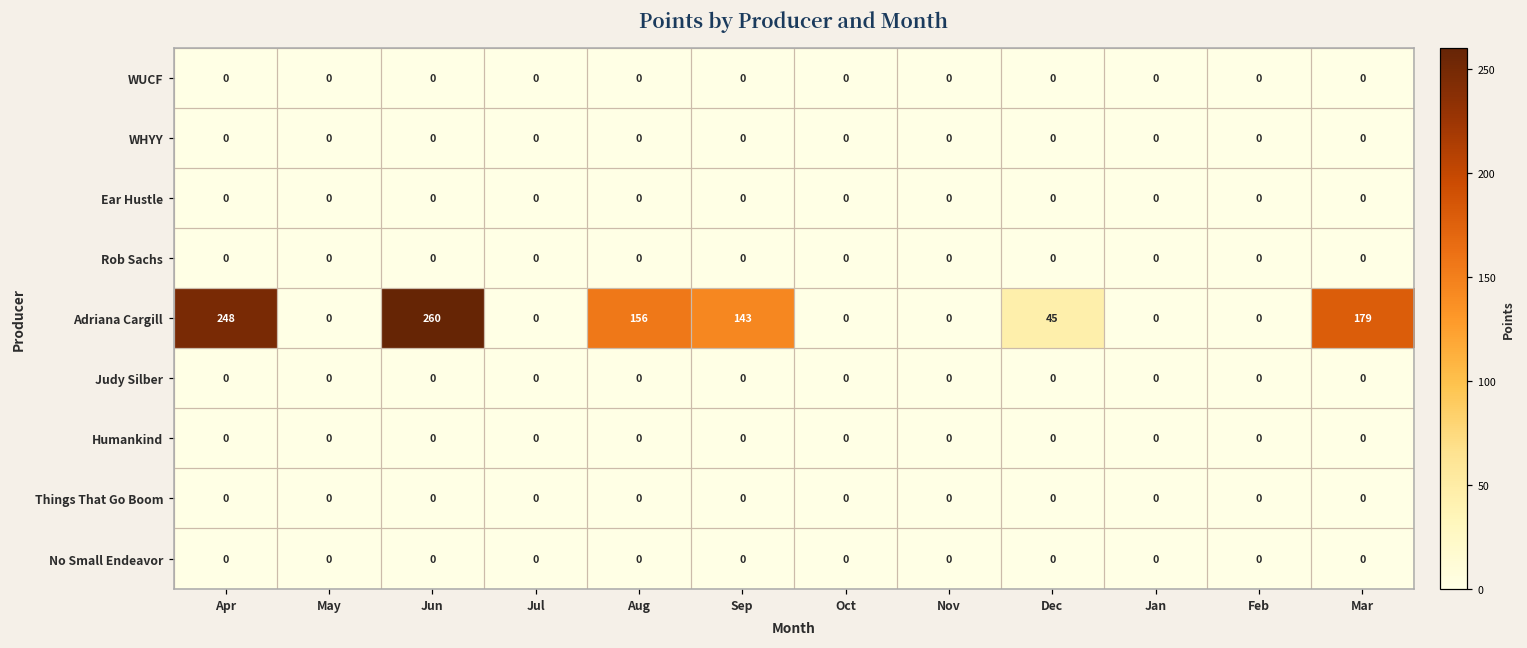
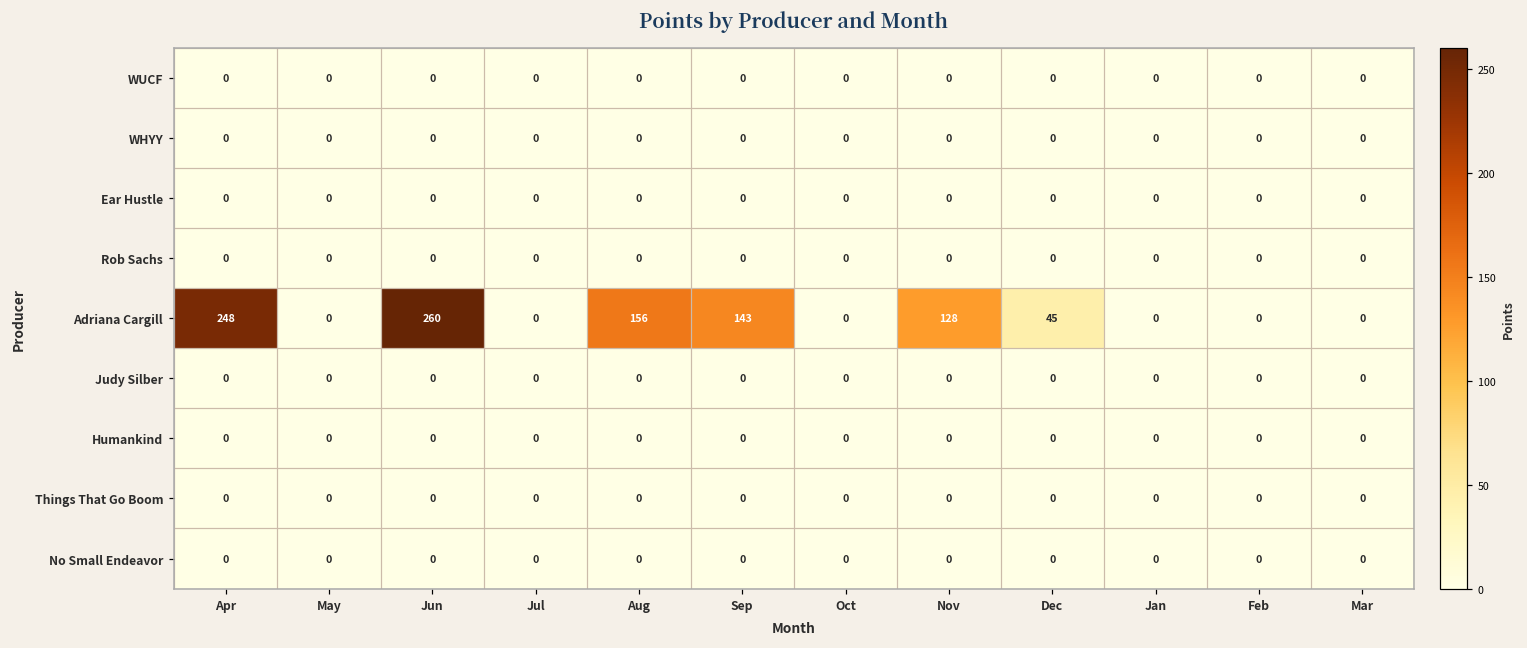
  {
    "WUCF": {
      "Apr": 0,
      "May": 0,
      "Jun": 0,
      "Jul": 0,
      "Aug": 0,
      "Sep": 0,
      "Oct": 0,
      "Nov": 0,
      "Dec": 0,
      "Jan": 0,
      "Feb": 0,
      "Mar": 0
    },
    "WHYY": {
      "Apr": 0,
      "May": 0,
      "Jun": 0,
      "Jul": 0,
      "Aug": 0,
      "Sep": 0,
      "Oct": 0,
      "Nov": 0,
      "Dec": 0,
      "Jan": 0,
      "Feb": 0,
      "Mar": 0
    },
    "Ear Hustle": {
      "Apr": 0,
      "May": 0,
      "Jun": 0,
      "Jul": 0,
      "Aug": 0,
      "Sep": 0,
      "Oct": 0,
      "Nov": 0,
      "Dec": 0,
      "Jan": 0,
      "Feb": 0,
      "Mar": 0
    },
    "Rob Sachs": {
      "Apr": 0,
      "May": 0,
      "Jun": 0,
      "Jul": 0,
      "Aug": 0,
      "Sep": 0,
      "Oct": 0,
      "Nov": 0,
      "Dec": 0,
      "Jan": 0,
      "Feb": 0,
      "Mar": 0
    },
    "Adriana Cargill": {
      "Apr": 248,
      "May": 0,
      "Jun": 260,
      "Jul": 0,
      "Aug": 156,
      "Sep": 143,
      "Oct": 0,
-     "Nov": 0,
+     "Nov": 128,
      "Dec": 45,
      "Jan": 0,
      "Feb": 0,
-     "Mar": 179
+     "Mar": 0
    },
    "Judy Silber": {
      "Apr": 0,
      "May": 0,
      "Jun": 0,
      "Jul": 0,
      "Aug": 0,
      "Sep": 0,
      "Oct": 0,
      "Nov": 0,
      "Dec": 0,
      "Jan": 0,
      "Feb": 0,
      "Mar": 0
    },
    "Humankind": {
      "Apr": 0,
      "May": 0,
      "Jun": 0,
      "Jul": 0,
      "Aug": 0,
      "Sep": 0,
      "Oct": 0,
      "Nov": 0,
      "Dec": 0,
      "Jan": 0,
      "Feb": 0,
      "Mar": 0
    },
    "Things That Go Boom": {
      "Apr": 0,
      "May": 0,
      "Jun": 0,
      "Jul": 0,
      "Aug": 0,
      "Sep": 0,
      "Oct": 0,
      "Nov": 0,
      "Dec": 0,
      "Jan": 0,
      "Feb": 0,
      "Mar": 0
    },
    "No Small Endeavor": {
      "Apr": 0,
      "May": 0,
      "Jun": 0,
      "Jul": 0,
      "Aug": 0,
      "Sep": 0,
      "Oct": 0,
      "Nov": 0,
      "Dec": 0,
      "Jan": 0,
      "Feb": 0,
      "Mar": 0
    }
  }
